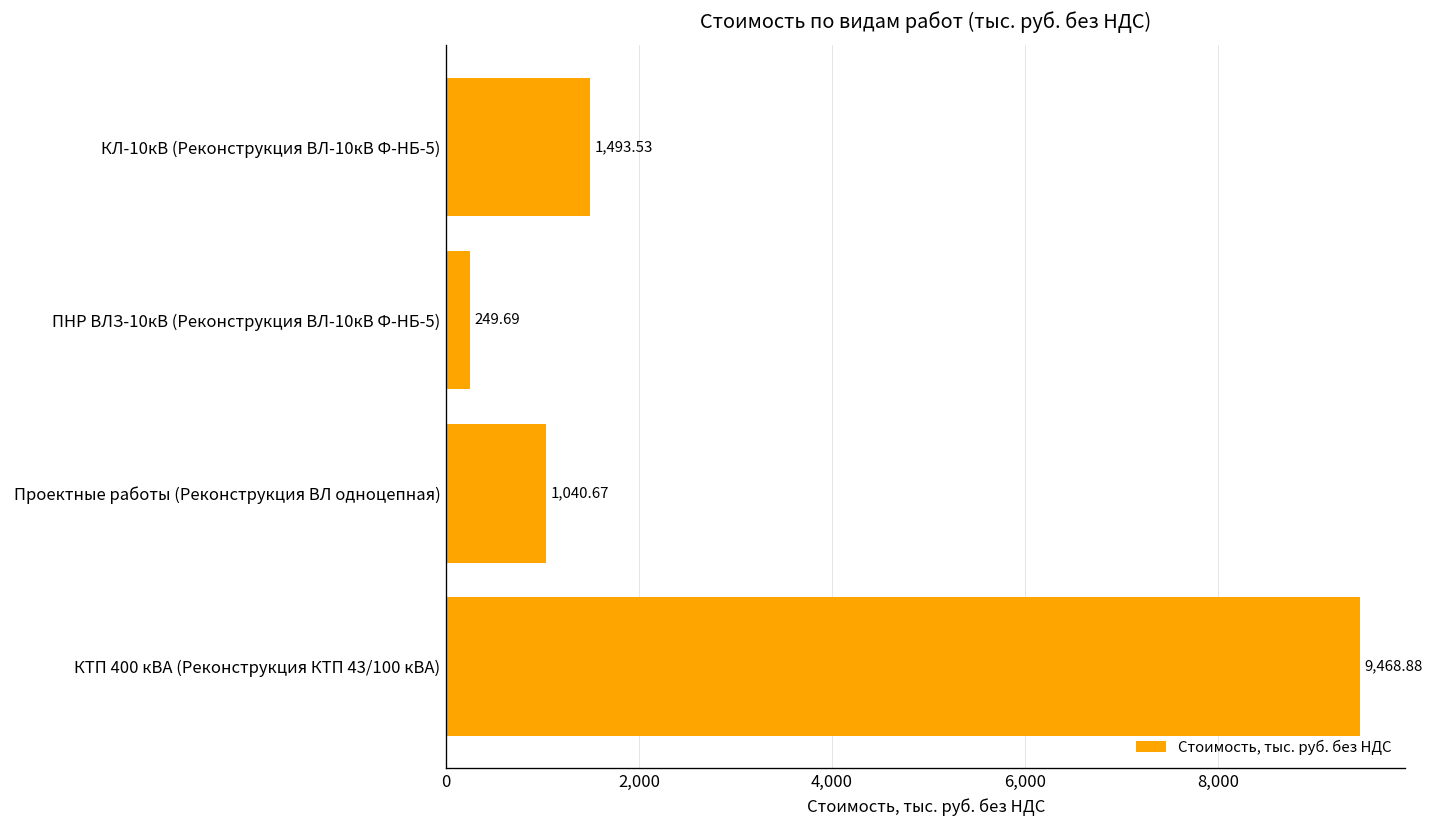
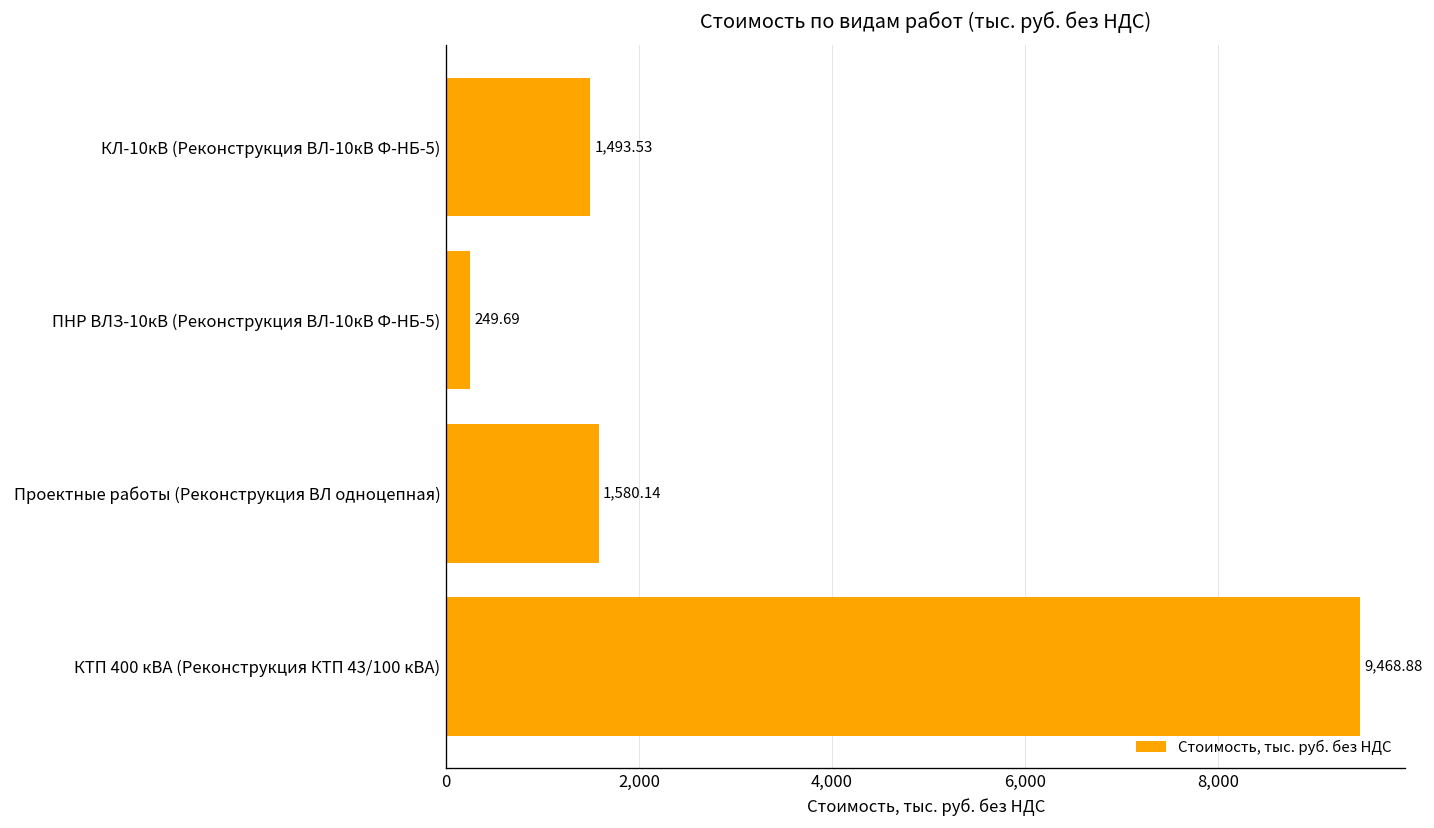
  {
    "КЛ-10кВ (Реконструкция ВЛ-10кВ Ф-НБ-5)": "1,493.53",
    "ПНР ВЛЗ-10кВ (Реконструкция ВЛ-10кВ Ф-НБ-5)": "249.69",
-   "Проектные работы (Реконструкция ВЛ одноцепная)": "1,040.67",
+   "Проектные работы (Реконструкция ВЛ одноцепная)": "1,580.14",
    "КТП 400 кВА (Реконструкция КТП 43/100 кВА)": "9,468.88"
  }
